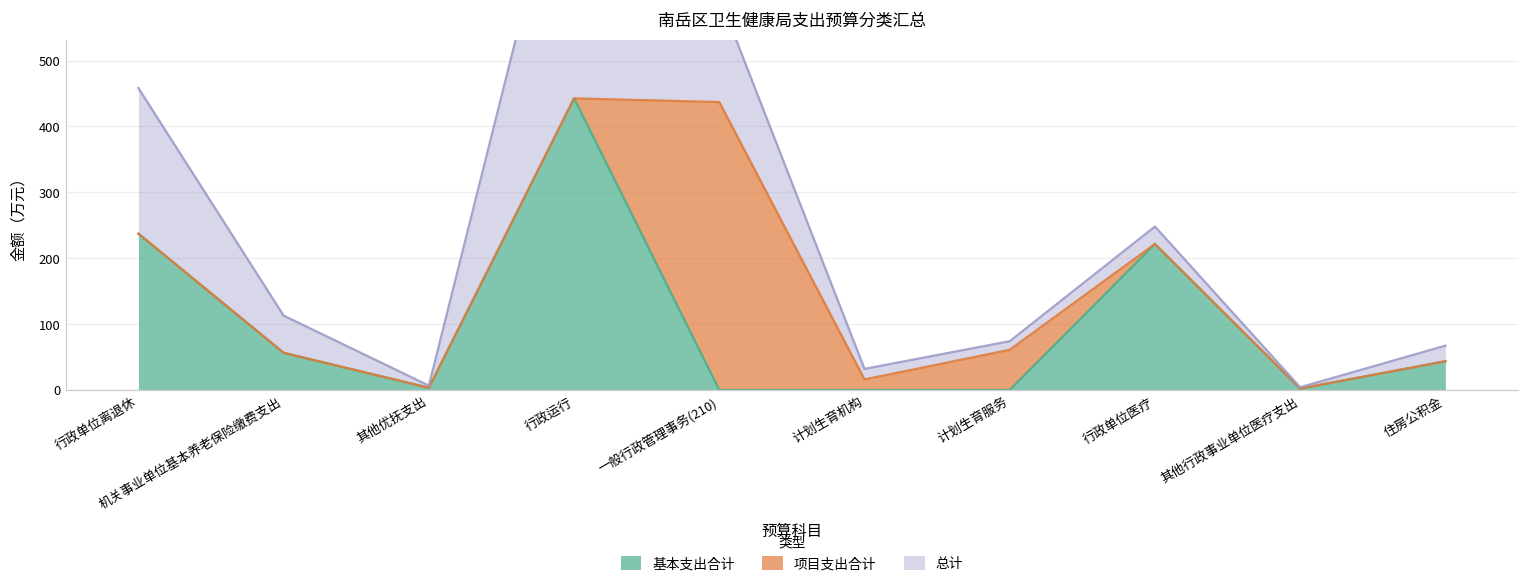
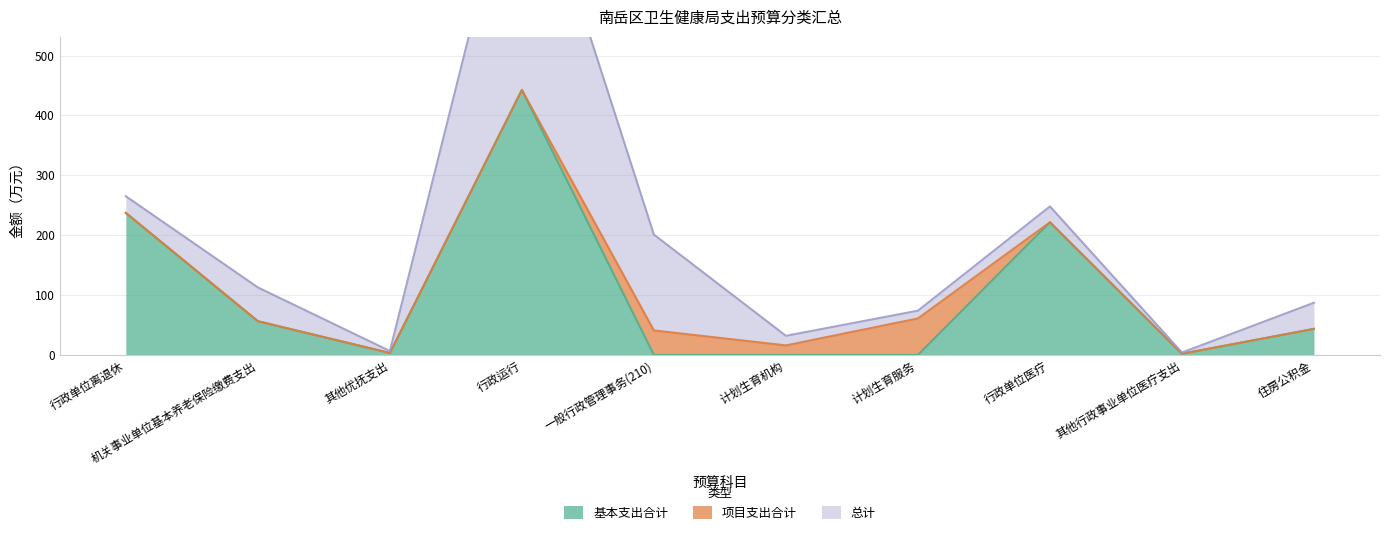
  {
    "基本支出合计": {
      "一般行政管理事务(210)": 0,
      "计划生育机构": 0,
      "计划生育服务": 0
    },
    "项目支出合计": {
-     "一般行政管理事务(210)": 440,
+     "一般行政管理事务(210)": 40,
      "计划生育机构": 20,
      "计划生育服务": 60
    },
    "总计": {
-     "行政单位离退休": 220,
+     "行政单位离退休": 30,
      "机关事业单位基本养老保险缴费支出": 60,
      "计划生育机构": 20,
      "计划生育服务": 10,
      "行政单位医疗": 30,
-     "住房公积金": 20
+     "住房公积金": 40
    }
  }
